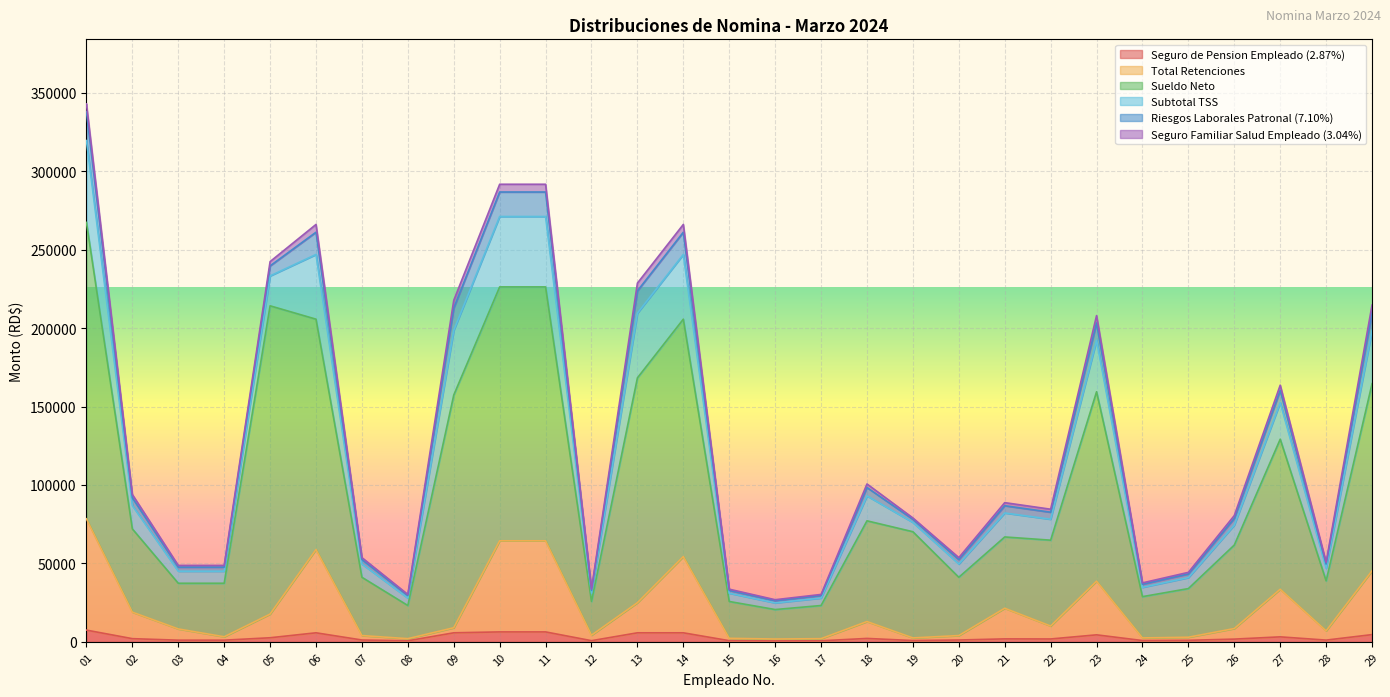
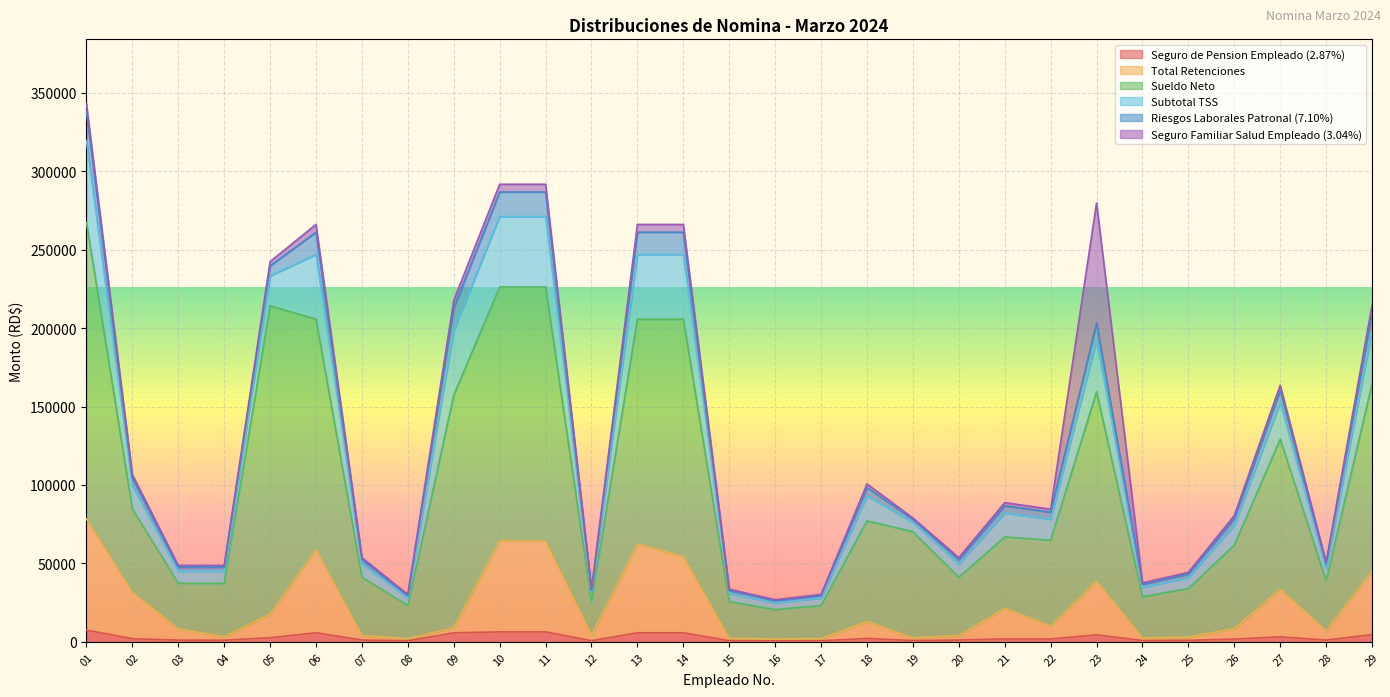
  {
    "Seguro de Pension Empleado (2.87%)": {
      "01": 7000,
      "02": 2000,
      "03": 1000,
      "04": 1000,
      "05": 3000,
      "06": 6000,
      "07": 1000,
      "09": 6000,
      "10": 6000,
      "11": 6000,
      "12": 1000,
      "13": 6000,
      "14": 6000,
      "18": 2000,
      "19": 1000,
      "20": 1000,
      "21": 2000,
      "22": 2000,
      "23": 4000,
      "24": 1000,
      "25": 1000,
      "26": 2000,
      "27": 3000,
      "28": 1000,
      "29": 5000
    },
    "Total Retenciones": {
      "01": 71000,
-     "02": 17000,
+     "02": 30000,
      "03": 7000,
      "04": 2000,
      "05": 15000,
      "06": 53000,
      "07": 3000,
      "09": 3000,
      "10": 58000,
      "11": 58000,
      "12": 4000,
-     "13": 19000,
+     "13": 57000,
      "14": 49000,
      "18": 11000,
      "19": 2000,
      "20": 3000,
      "21": 20000,
      "22": 8000,
      "23": 34000,
      "24": 2000,
      "25": 2000,
      "26": 7000,
      "27": 30000,
      "28": 6000,
      "29": 41000
    },
    "Sueldo Neto": {
      "01": 189000,
      "02": 53000,
      "03": 29000,
      "04": 34000,
      "05": 197000,
      "06": 147000,
      "07": 37000,
      "08": 21000,
      "09": 148000,
      "10": 162000,
      "11": 162000,
      "12": 21000,
      "13": 143000,
      "14": 151000,
      "15": 23000,
      "16": 19000,
      "17": 21000,
      "18": 64000,
      "19": 68000,
      "20": 37000,
      "21": 45000,
      "22": 55000,
      "23": 121000,
      "24": 26000,
      "25": 31000,
      "26": 53000,
      "27": 96000,
      "28": 32000,
      "29": 119000
    },
    "Seguro Familiar Salud Empleado (3.04%)": {
      "01": 5000,
      "02": 2000,
      "05": 3000,
      "06": 5000,
      "09": 5000,
      "10": 5000,
      "11": 5000,
      "13": 5000,
      "14": 5000,
      "18": 2000,
      "21": 2000,
      "22": 2000,
-     "23": 5000,
+     "23": 77000,
      "26": 2000,
      "27": 3000,
      "29": 5000
    }
  }
